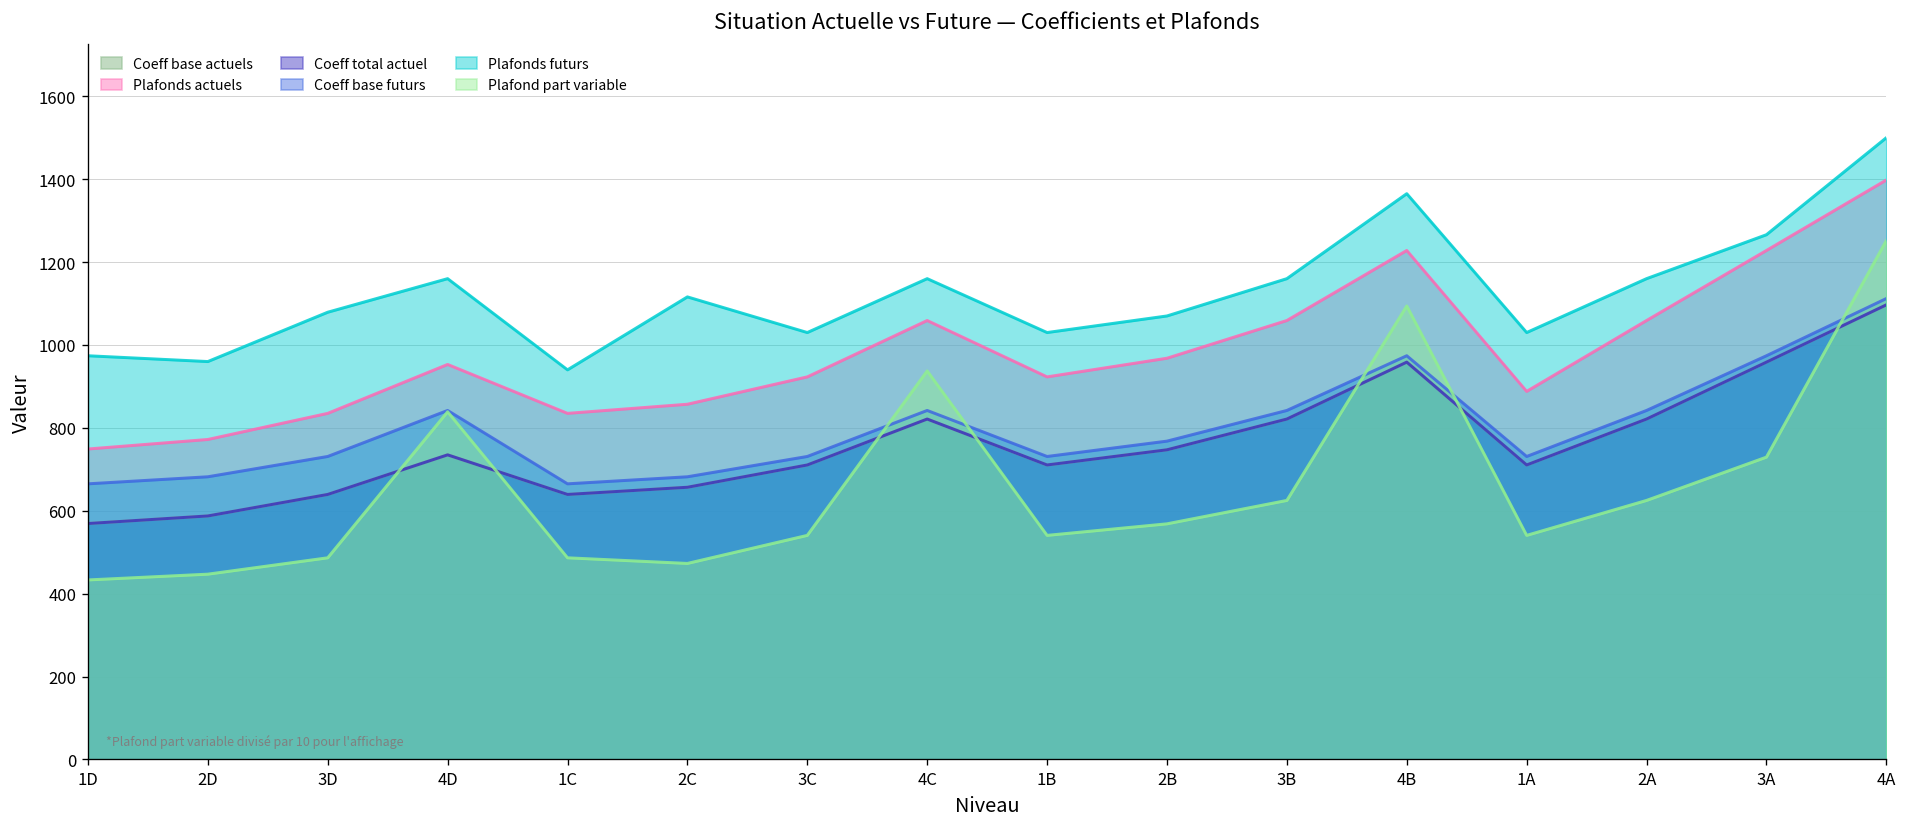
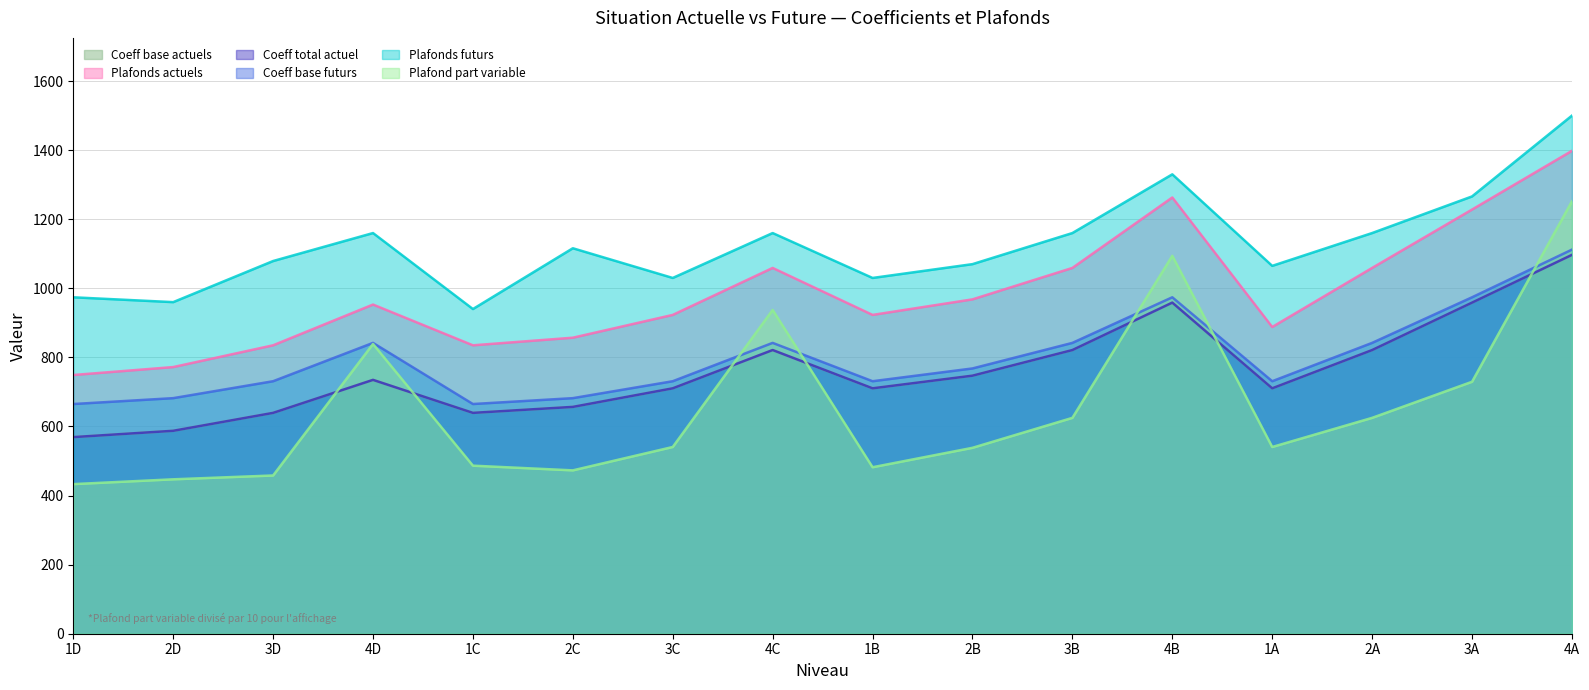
  {
    "Plafonds actuels": {
      "1D": 750,
      "2D": 770,
      "3D": 840,
      "4D": 950,
      "1C": 840,
      "2C": 860,
      "3C": 920,
      "4C": 1060,
      "1B": 920,
      "2B": 970,
      "3B": 1060,
-     "4B": 1230,
+     "4B": 1260,
      "1A": 890,
      "2A": 1060,
      "3A": 1230,
      "4A": 1400
    },
    "Plafonds futurs": {
      "1D": 970,
      "2D": 960,
      "3D": 1080,
      "4D": 1160,
      "1C": 940,
      "2C": 1120,
      "3C": 1030,
      "4C": 1160,
      "1B": 1030,
      "2B": 1070,
      "3B": 1160,
-     "4B": 1370,
-     "1A": 1030,
+     "4B": 1330,
+     "1A": 1070,
      "2A": 1160,
      "3A": 1270,
      "4A": 1500
    },
    "Plafond part variable": {
      "1D": 430,
      "2D": 450,
-     "3D": 490,
+     "3D": 460,
      "1C": 490,
      "2C": 470,
      "3C": 540,
      "4C": 940,
-     "1B": 540,
-     "2B": 570,
+     "1B": 480,
+     "2B": 540,
      "3B": 620,
      "4B": 1090,
      "1A": 540,
      "2A": 620,
      "3A": 730,
      "4A": 1250
    }
  }
